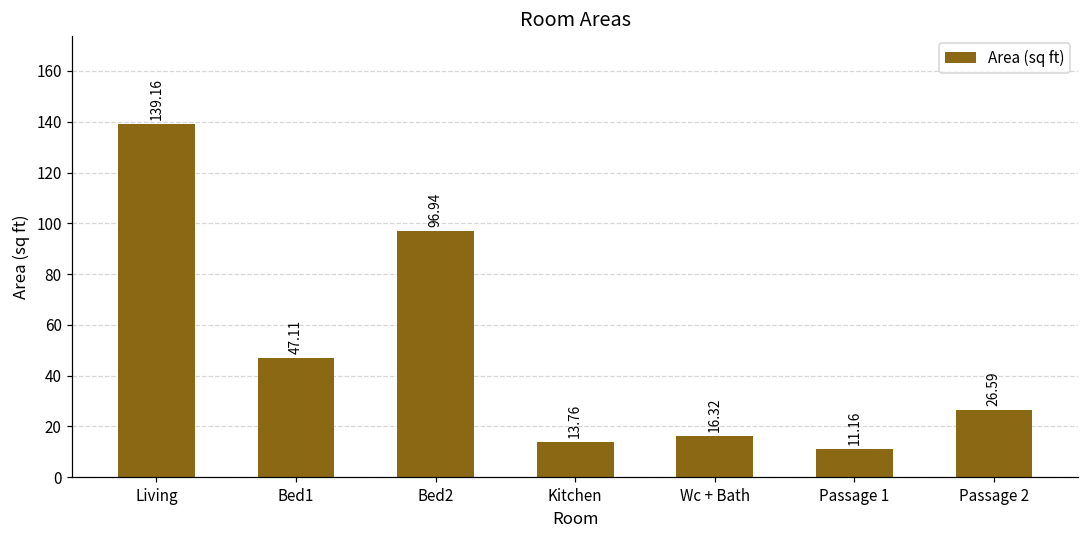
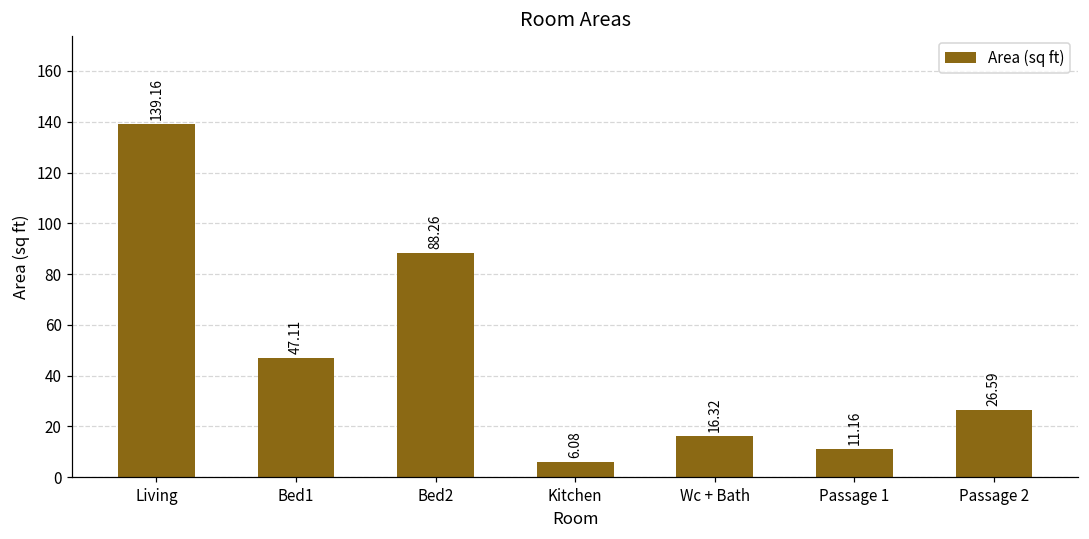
  {
    "Living": 139.16,
    "Bed1": 47.11,
-   "Bed2": 96.94,
-   "Kitchen": 13.76,
+   "Bed2": 88.26,
+   "Kitchen": 6.08,
    "Wc + Bath": 16.32,
    "Passage 1": 11.16,
    "Passage 2": 26.59
  }
